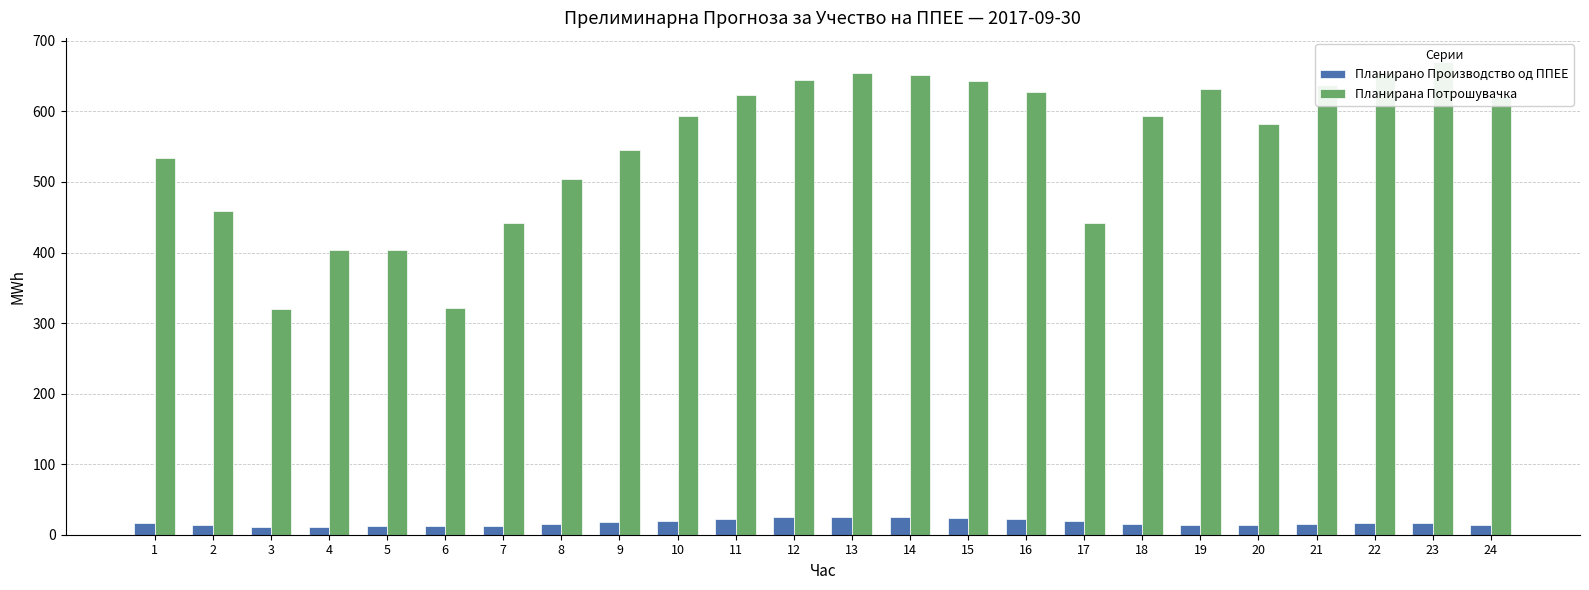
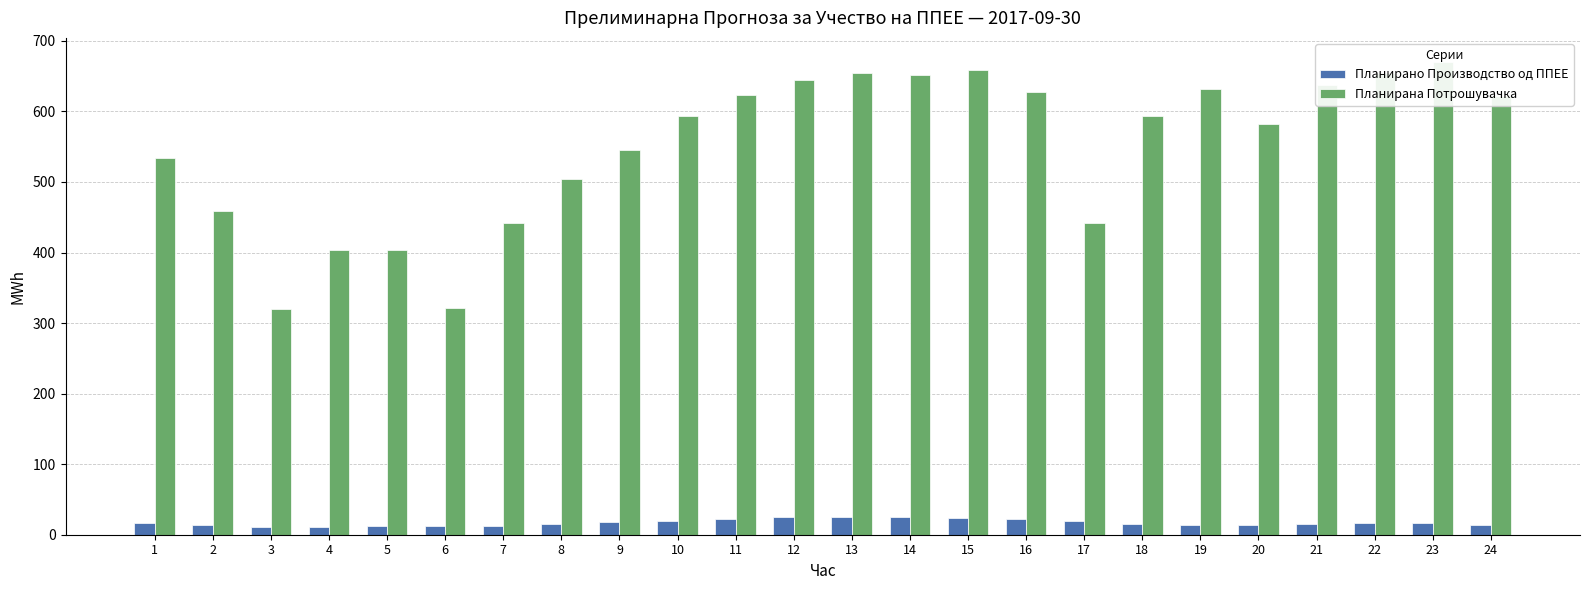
  {
    "Планирано Производство од ППЕЕ": {
      "1": 20,
      "2": 10,
      "3": 10,
      "4": 10,
      "5": 10,
      "6": 10,
      "7": 10,
      "8": 10,
      "9": 20,
      "10": 20,
      "11": 20,
      "12": 20,
      "13": 30,
      "14": 30,
      "15": 20,
      "16": 20,
      "17": 20,
      "18": 20,
      "19": 10,
      "20": 10,
      "21": 20,
      "22": 20,
      "23": 20,
      "24": 10
    },
    "Планирана Потрошувачка": {
      "1": 530,
      "2": 460,
      "3": 320,
      "4": 400,
      "5": 400,
      "6": 320,
      "7": 440,
      "8": 500,
      "9": 550,
      "10": 590,
      "11": 620,
      "12": 640,
      "13": 650,
      "14": 650,
-     "15": 640,
+     "15": 660,
      "16": 630,
      "17": 440,
      "18": 590,
      "19": 630,
      "20": 580
    }
  }
